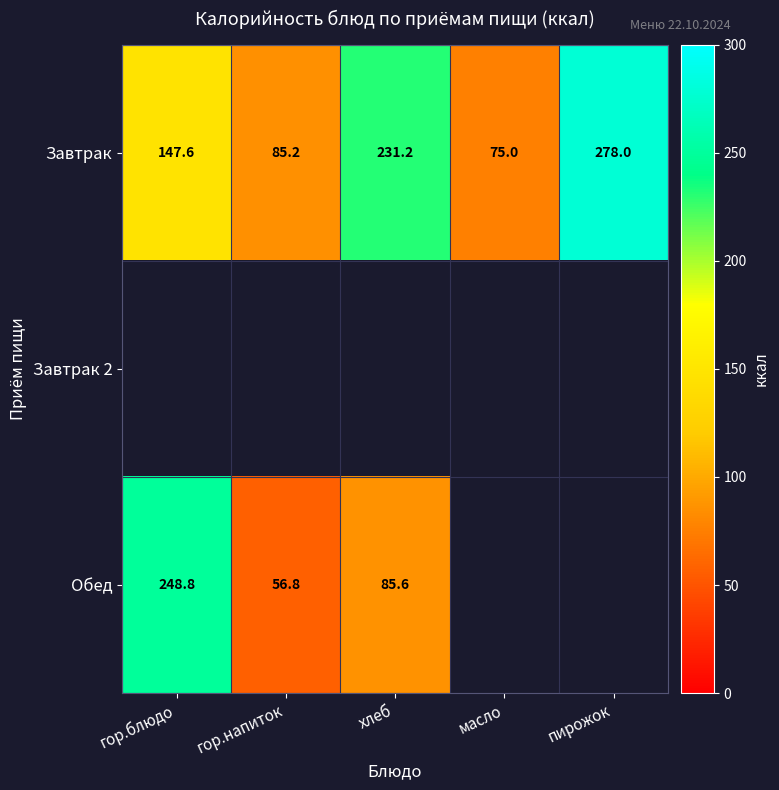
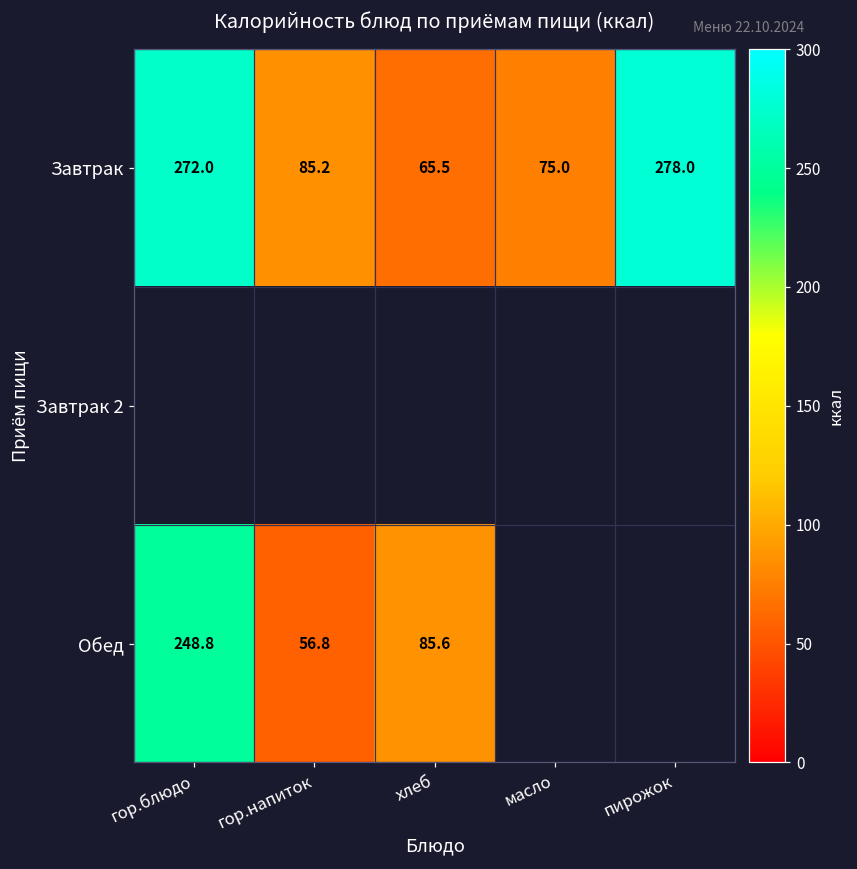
  {
    "Завтрак": {
-     "гор.блюдо": 147.6,
+     "гор.блюдо": 272.0,
      "гор.напиток": 85.2,
-     "хлеб": 231.2,
+     "хлеб": 65.5,
      "масло": 75.0,
      "пирожок": 278.0
    },
    "Обед": {
      "гор.блюдо": 248.8,
      "гор.напиток": 56.8,
      "хлеб": 85.6
    }
  }
